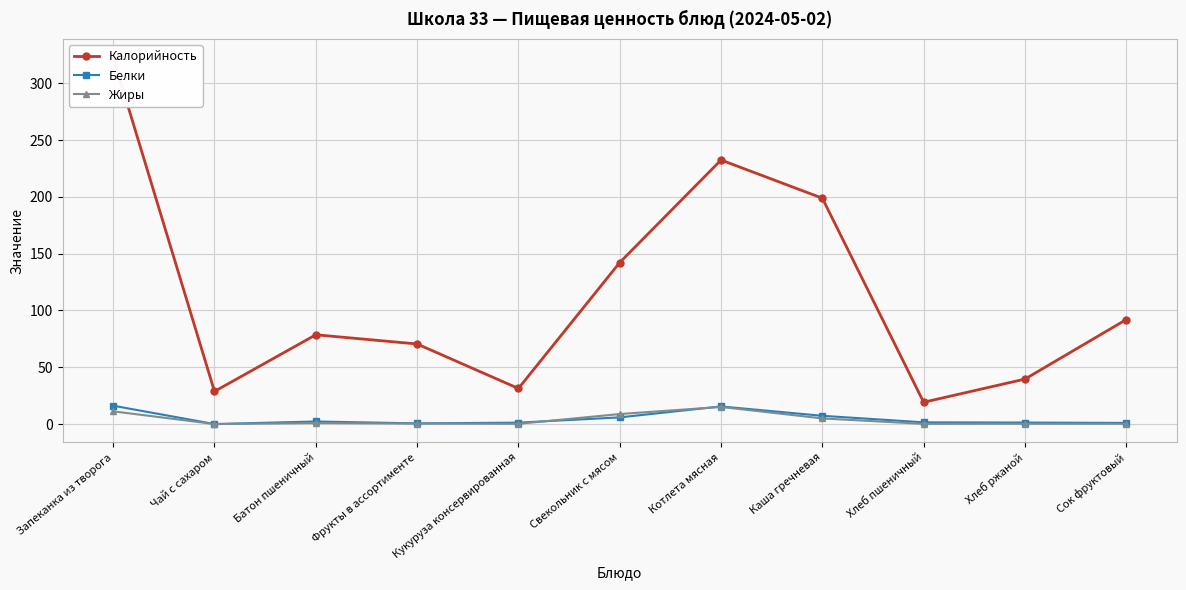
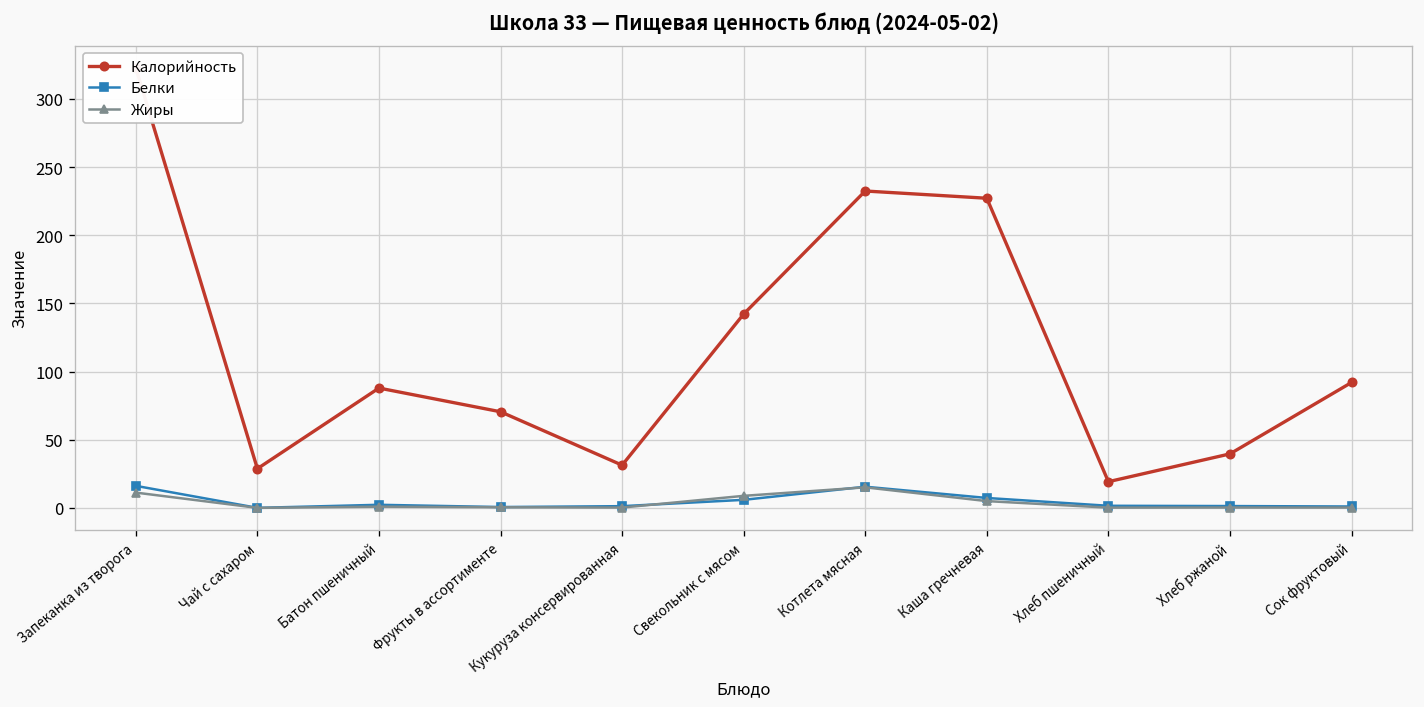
  {
    "Калорийность": {
      "Чай с сахаром": 29,
-     "Батон пшеничный": 79,
+     "Батон пшеничный": 88,
      "Фрукты в ассортименте": 71,
      "Кукуруза консервированная": 31,
      "Свекольник с мясом": 142,
      "Котлета мясная": 232,
-     "Каша гречневая": 199,
+     "Каша гречневая": 227,
      "Хлеб пшеничный": 19,
      "Хлеб ржаной": 40,
      "Сок фруктовый": 92
    },
    "Белки": {
      "Запеканка из творога": 16,
      "Свекольник с мясом": 6,
      "Каша гречневая": 7
    },
    "Жиры": {
      "Запеканка из творога": 11,
      "Свекольник с мясом": 9,
      "Каша гречневая": 5
    }
  }
